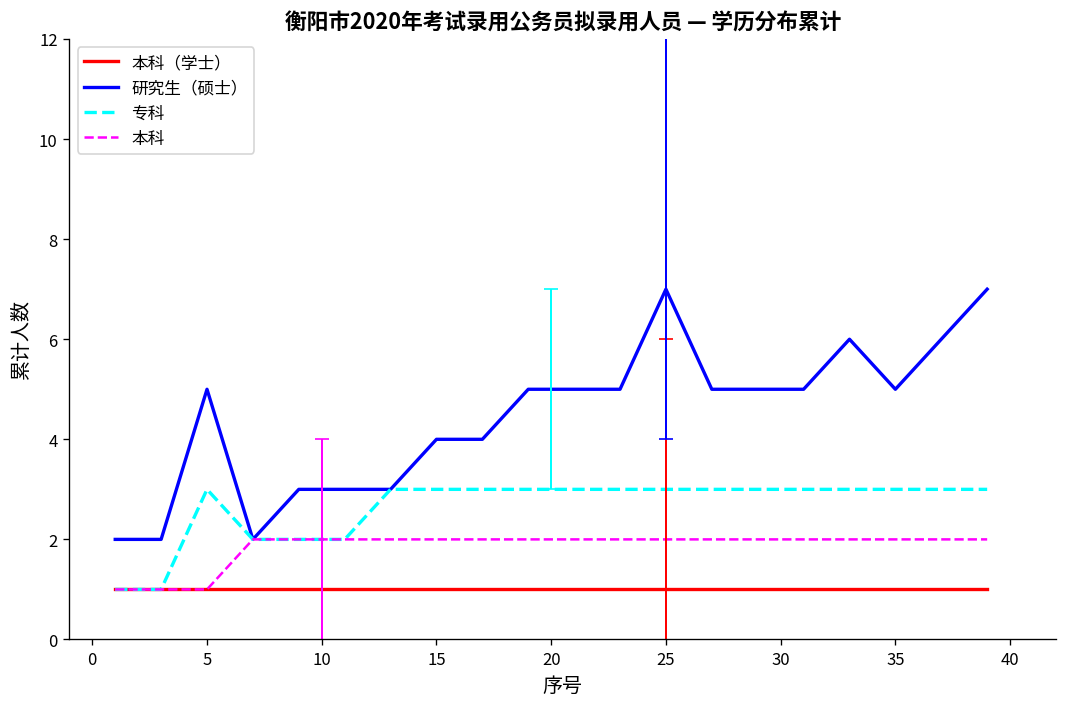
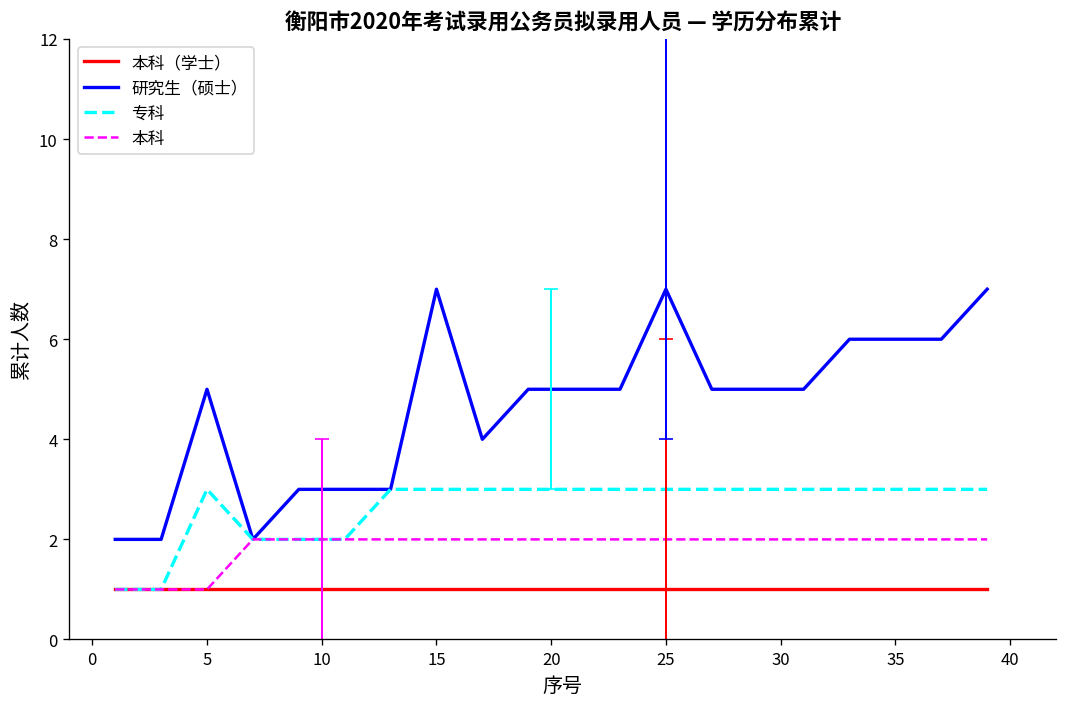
  {
    "本科（学士）": {
      "15": 1,
      "25": 1,
      "35": 1
    },
    "研究生（硕士）": {
      "5": 5,
-     "15": 4,
+     "15": 7,
      "25": 7,
-     "35": 5
+     "35": 6
    },
    "专科": {
      "5": 3,
      "15": 3,
      "25": 3,
      "35": 3
    },
    "本科": {
      "15": 2,
      "25": 2,
      "35": 2
    }
  }
